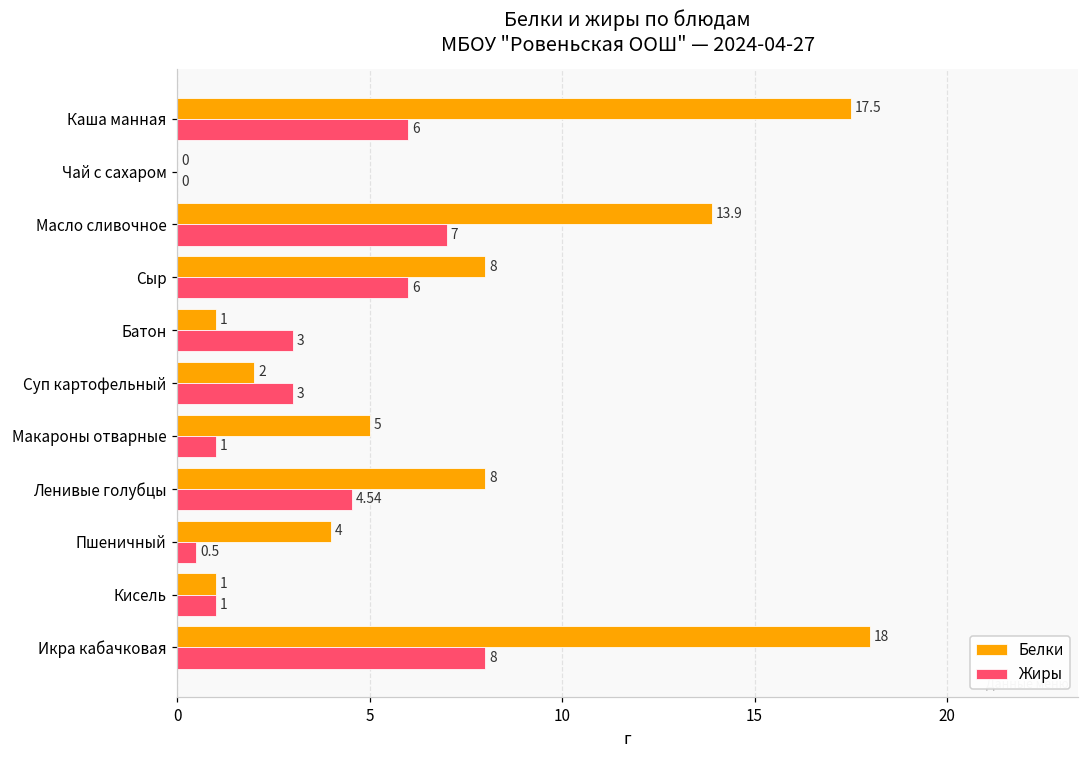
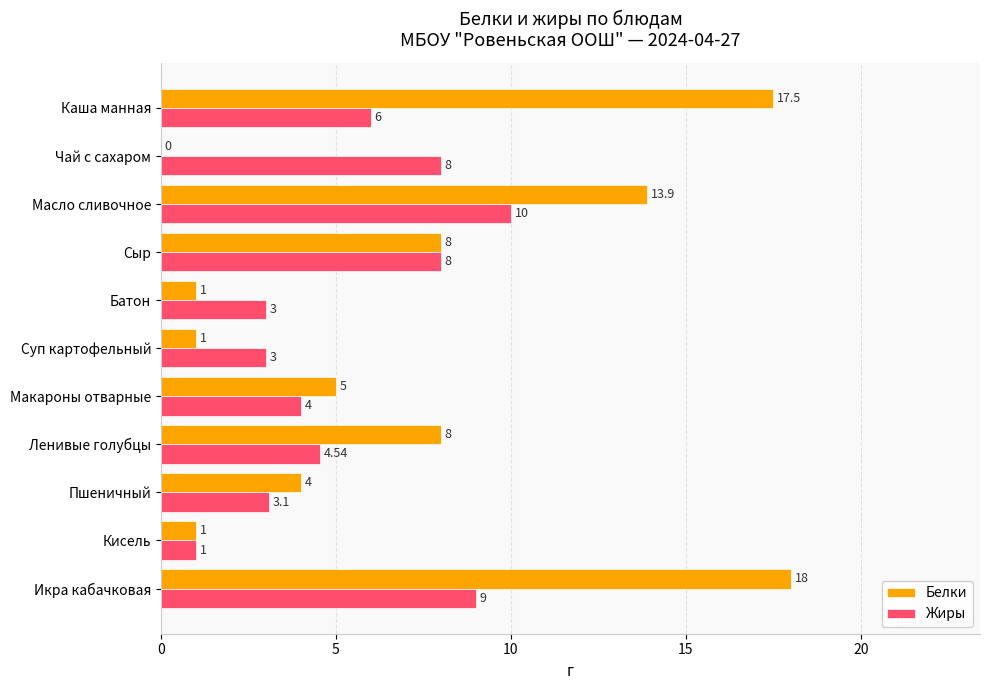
  {
    "Белки": {
      "Каша манная": 17.5,
      "Чай с сахаром": 0,
      "Масло сливочное": 13.9,
      "Сыр": 8,
      "Батон": 1,
-     "Суп картофельный": 2,
+     "Суп картофельный": 1,
      "Макароны отварные": 5,
      "Ленивые голубцы": 8,
      "Пшеничный": 4,
      "Кисель": 1,
      "Икра кабачковая": 18
    },
    "Жиры": {
      "Каша манная": 6,
-     "Чай с сахаром": 0,
-     "Масло сливочное": 7,
-     "Сыр": 6,
+     "Чай с сахаром": 8,
+     "Масло сливочное": 10,
+     "Сыр": 8,
      "Батон": 3,
      "Суп картофельный": 3,
-     "Макароны отварные": 1,
+     "Макароны отварные": 4,
      "Ленивые голубцы": 4.54,
-     "Пшеничный": 0.5,
+     "Пшеничный": 3.1,
      "Кисель": 1,
-     "Икра кабачковая": 8
+     "Икра кабачковая": 9
    }
  }
